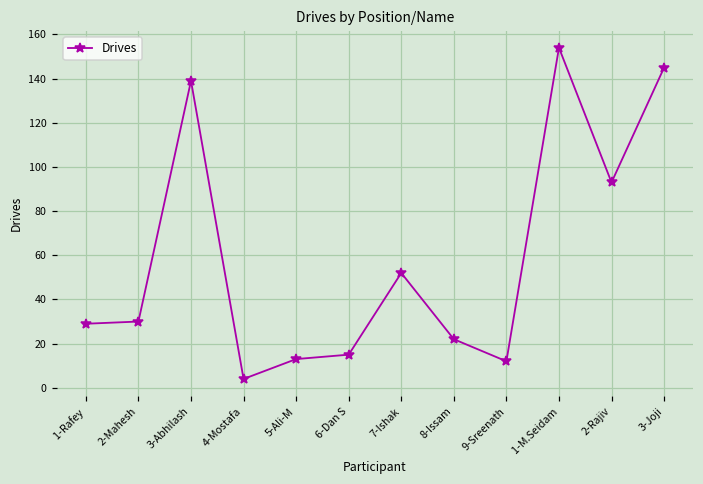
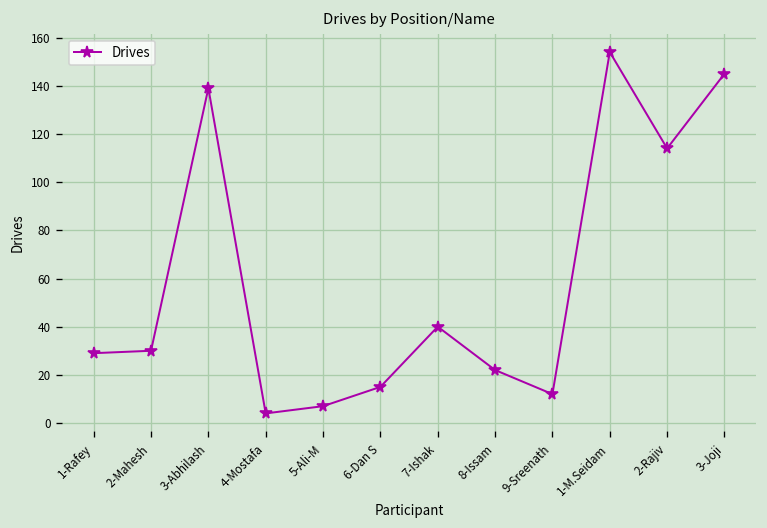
  {
    "1-Rafey": 29,
    "2-Mahesh": 30,
    "3-Abhilash": 139,
    "4-Mostafa": 4,
-   "5-Ali-M": 13,
+   "5-Ali-M": 7,
    "6-Dan S": 15,
-   "7-Ishak": 52,
+   "7-Ishak": 40,
    "8-Issam": 22,
    "9-Sreenath": 12,
    "1-M.Seidam": 154,
-   "2-Rajiv": 93,
+   "2-Rajiv": 114,
    "3-Joji": 145
  }
